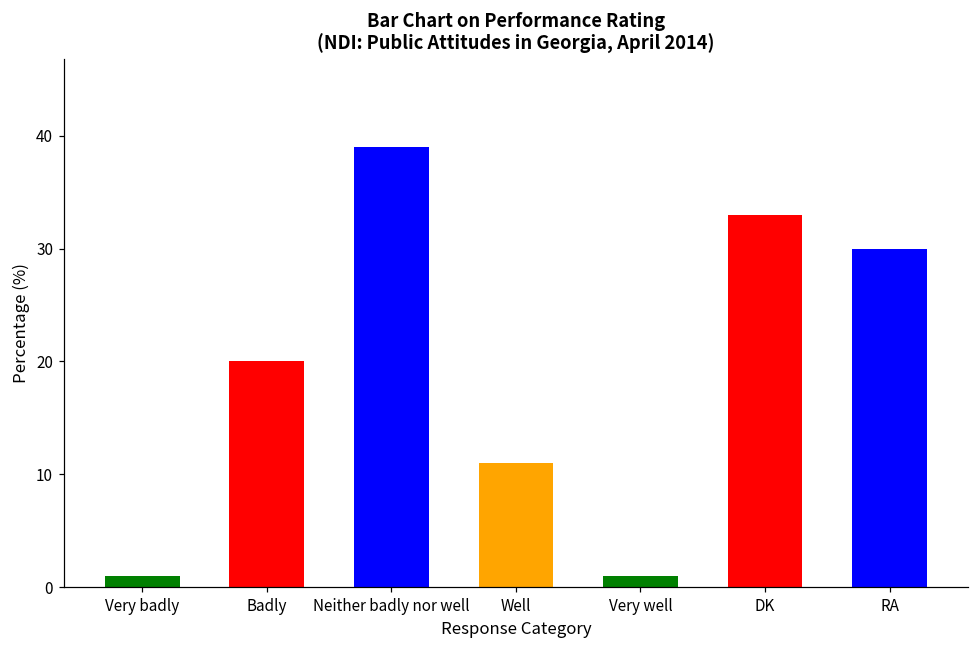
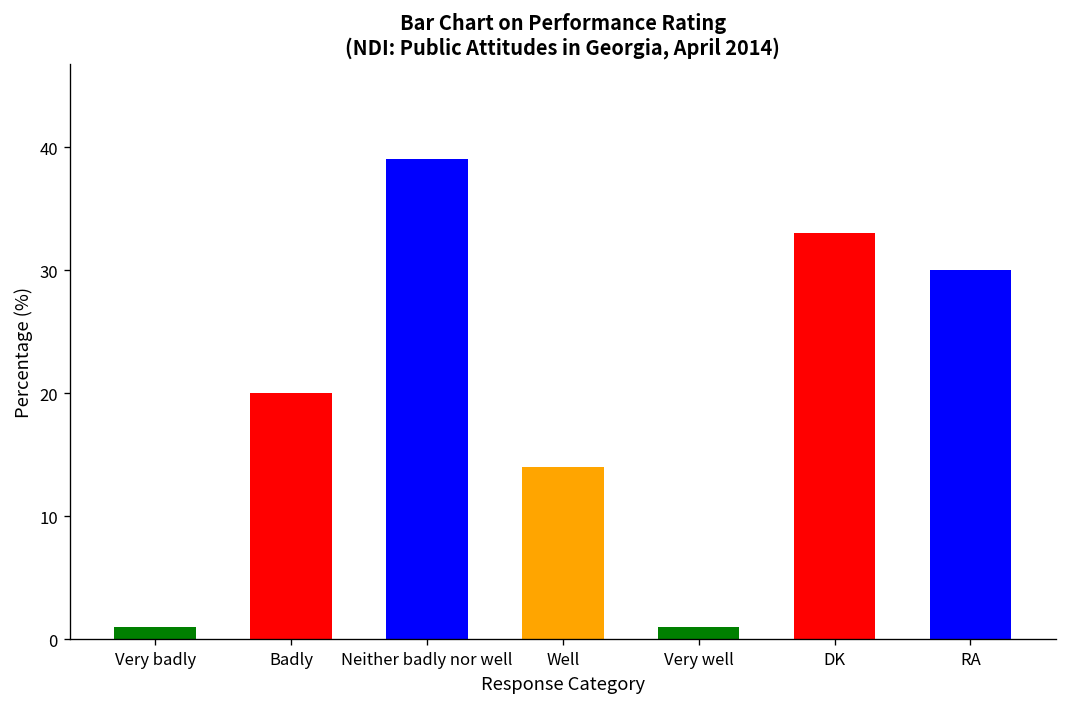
  {
    "Very badly": 1,
    "Badly": 20,
    "Neither badly nor well": 39,
-   "Well": 11,
+   "Well": 14,
    "Very well": 1,
    "DK": 33,
    "RA": 30
  }
